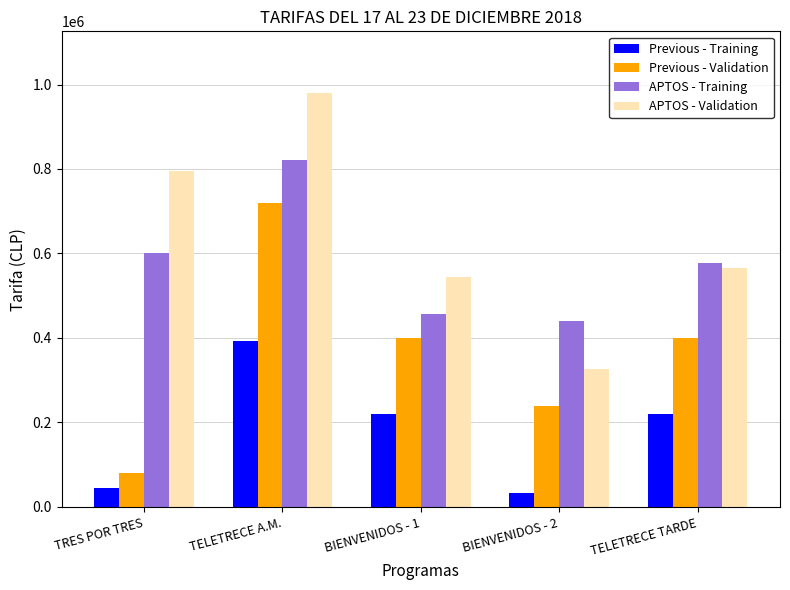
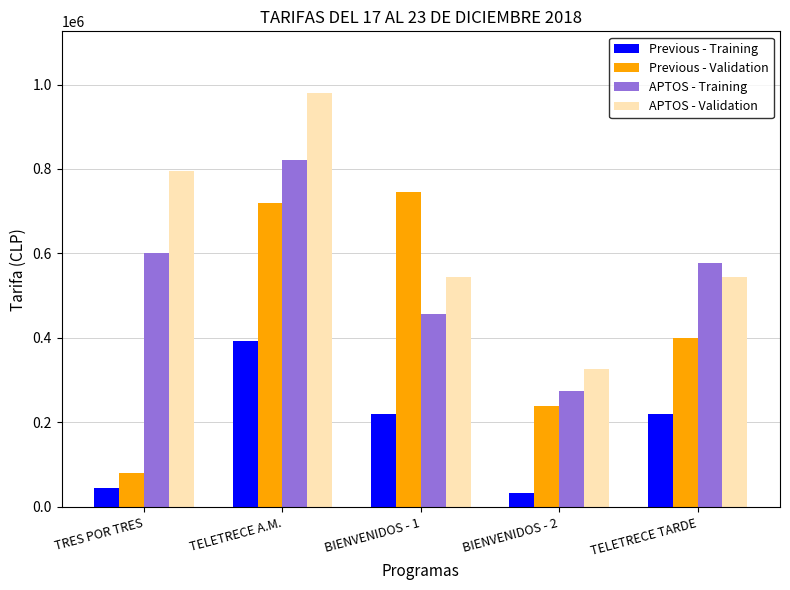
  {
    "Previous - Training": {
      "TRES POR TRES": 40000,
      "TELETRECE A.M.": 390000,
      "BIENVENIDOS - 1": 220000,
      "BIENVENIDOS - 2": 30000,
      "TELETRECE TARDE": 220000
    },
    "Previous - Validation": {
      "TRES POR TRES": 80000,
      "TELETRECE A.M.": 720000,
-     "BIENVENIDOS - 1": 400000,
+     "BIENVENIDOS - 1": 750000,
      "BIENVENIDOS - 2": 240000,
      "TELETRECE TARDE": 400000
    },
    "APTOS - Training": {
      "TRES POR TRES": 600000,
      "TELETRECE A.M.": 820000,
      "BIENVENIDOS - 1": 460000,
-     "BIENVENIDOS - 2": 440000,
+     "BIENVENIDOS - 2": 270000,
      "TELETRECE TARDE": 580000
    },
    "APTOS - Validation": {
      "TRES POR TRES": 800000,
      "TELETRECE A.M.": 980000,
      "BIENVENIDOS - 1": 540000,
      "BIENVENIDOS - 2": 330000,
-     "TELETRECE TARDE": 570000
+     "TELETRECE TARDE": 540000
    }
  }
